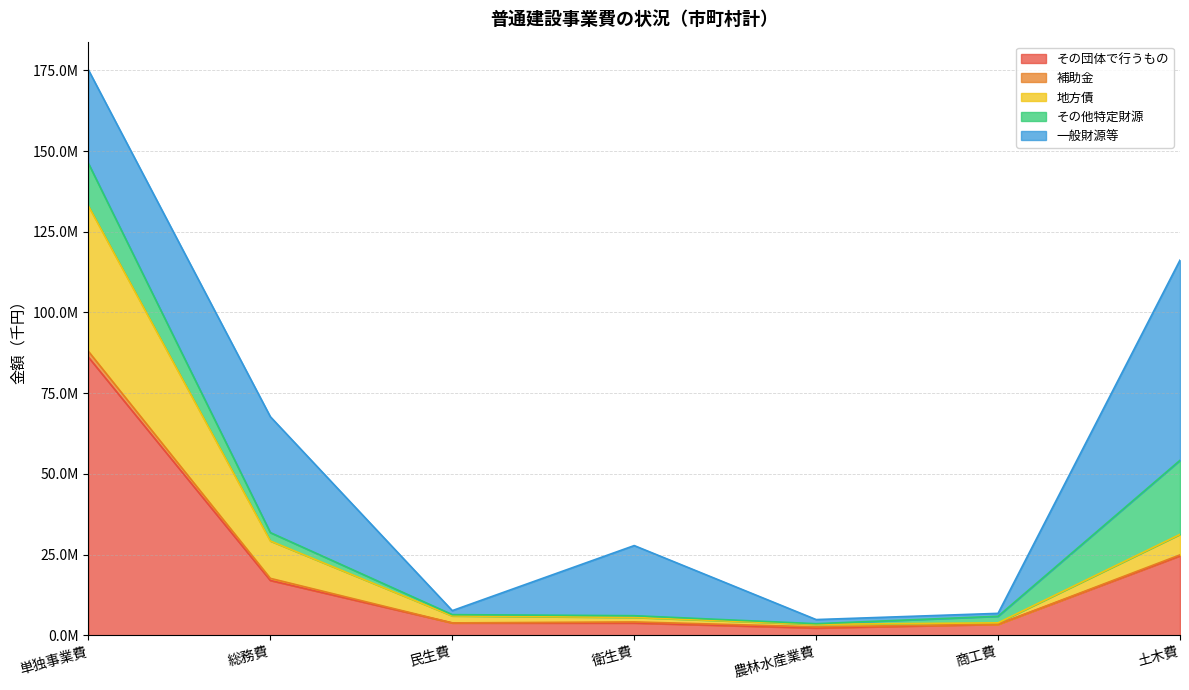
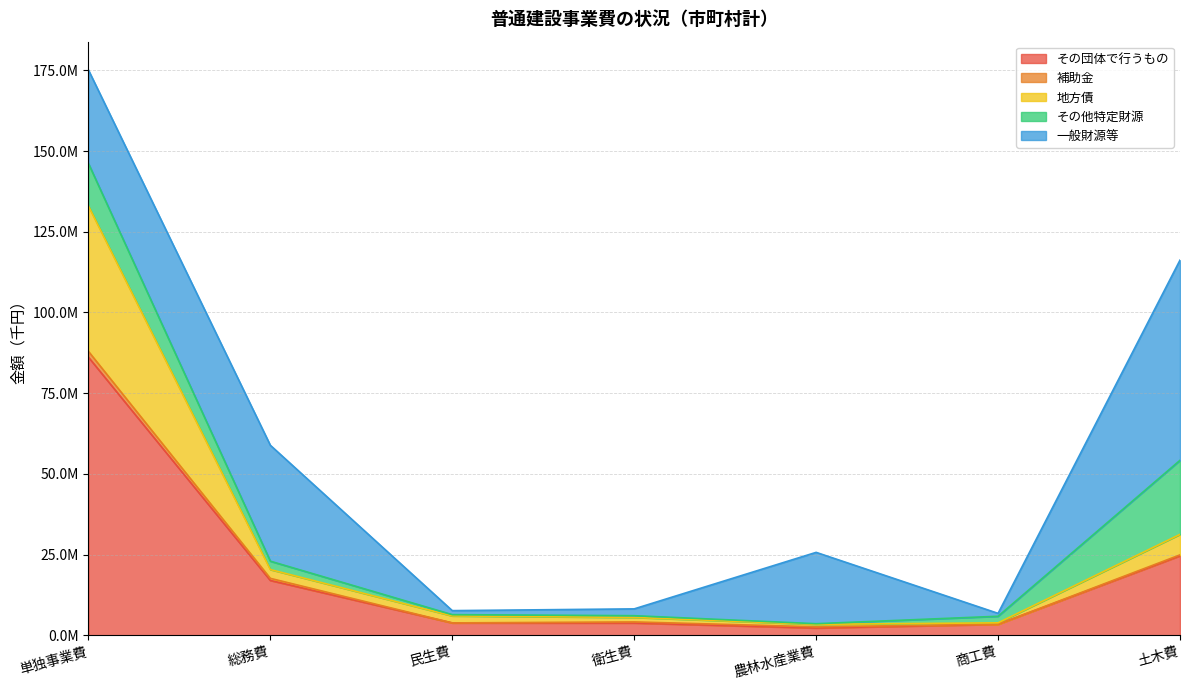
  {
    "地方債": {
      "単独事業費": 45000000,
-     "総務費": 12000000,
+     "総務費": 3000000,
      "土木費": 6000000
    },
    "その他特定財源": {
      "単独事業費": 13000000,
      "総務費": 3000000,
      "商工費": 2000000,
      "土木費": 23000000
    },
    "一般財源等": {
      "単独事業費": 29000000,
      "総務費": 36000000,
      "民生費": 1000000,
-     "衛生費": 22000000,
-     "農林水産業費": 1000000,
+     "衛生費": 2000000,
+     "農林水産業費": 22000000,
      "商工費": 1000000,
      "土木費": 62000000
    }
  }
